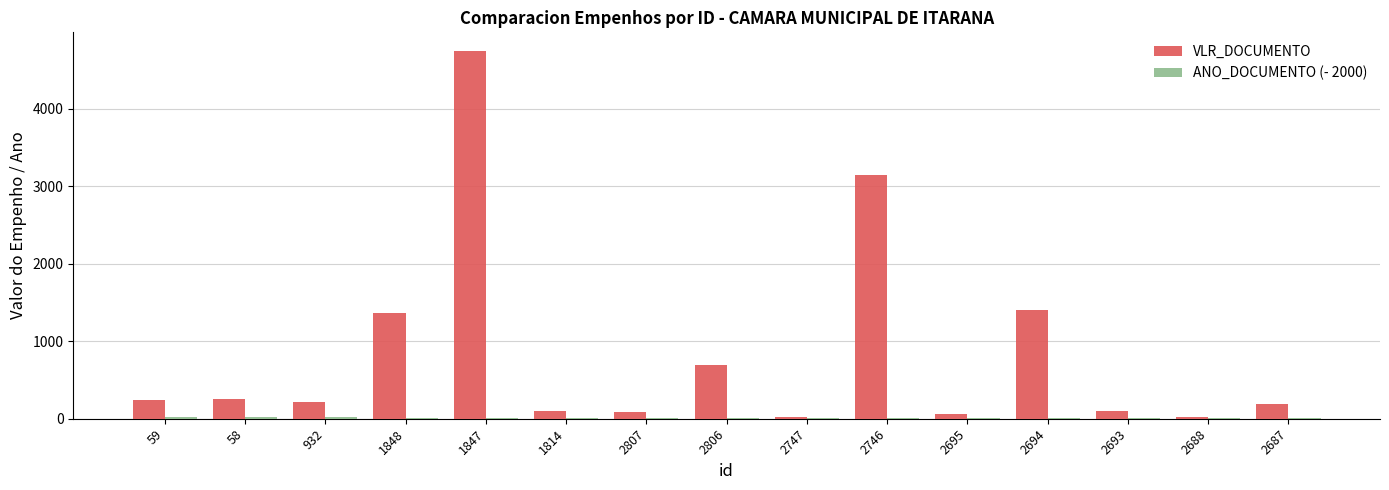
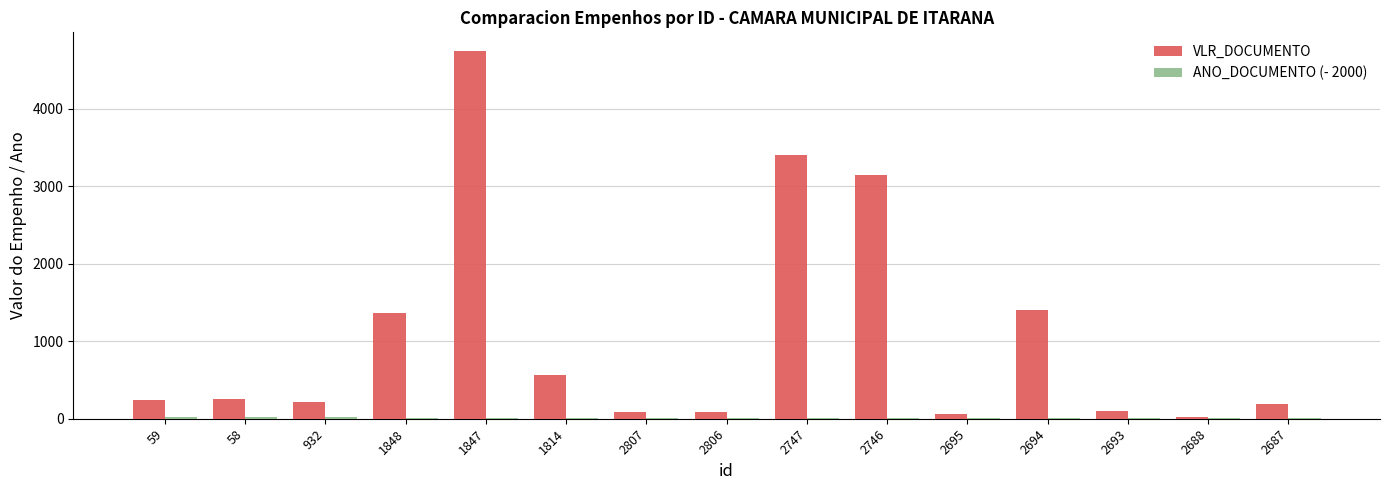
  {
    "VLR_DOCUMENTO": {
      "59": 200,
      "58": 300,
      "932": 200,
      "1848": 1400,
      "1847": 4800,
-     "1814": 100,
+     "1814": 600,
      "2807": 100,
-     "2806": 700,
-     "2747": 0,
+     "2806": 100,
+     "2747": 3400,
      "2746": 3200,
      "2695": 100,
      "2694": 1400,
      "2693": 100,
      "2687": 200
    }
  }
